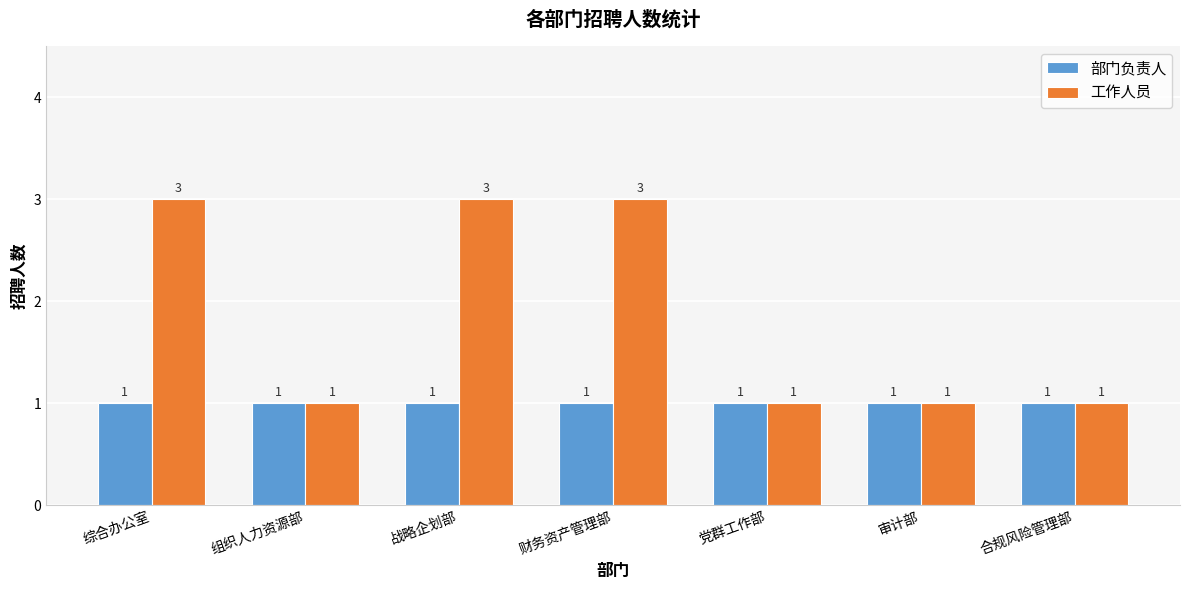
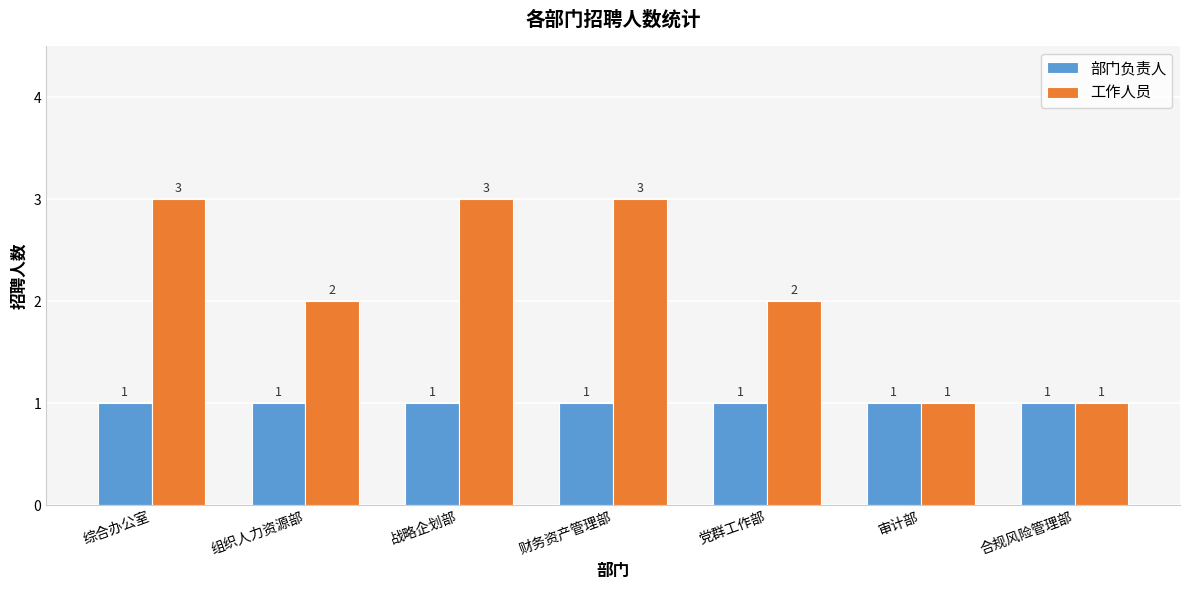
  {
    "部门负责人": {
      "综合办公室": 1,
      "组织人力资源部": 1,
      "战略企划部": 1,
      "财务资产管理部": 1,
      "党群工作部": 1,
      "审计部": 1,
      "合规风险管理部": 1
    },
    "工作人员": {
      "综合办公室": 3,
-     "组织人力资源部": 1,
+     "组织人力资源部": 2,
      "战略企划部": 3,
      "财务资产管理部": 3,
-     "党群工作部": 1,
+     "党群工作部": 2,
      "审计部": 1,
      "合规风险管理部": 1
    }
  }
